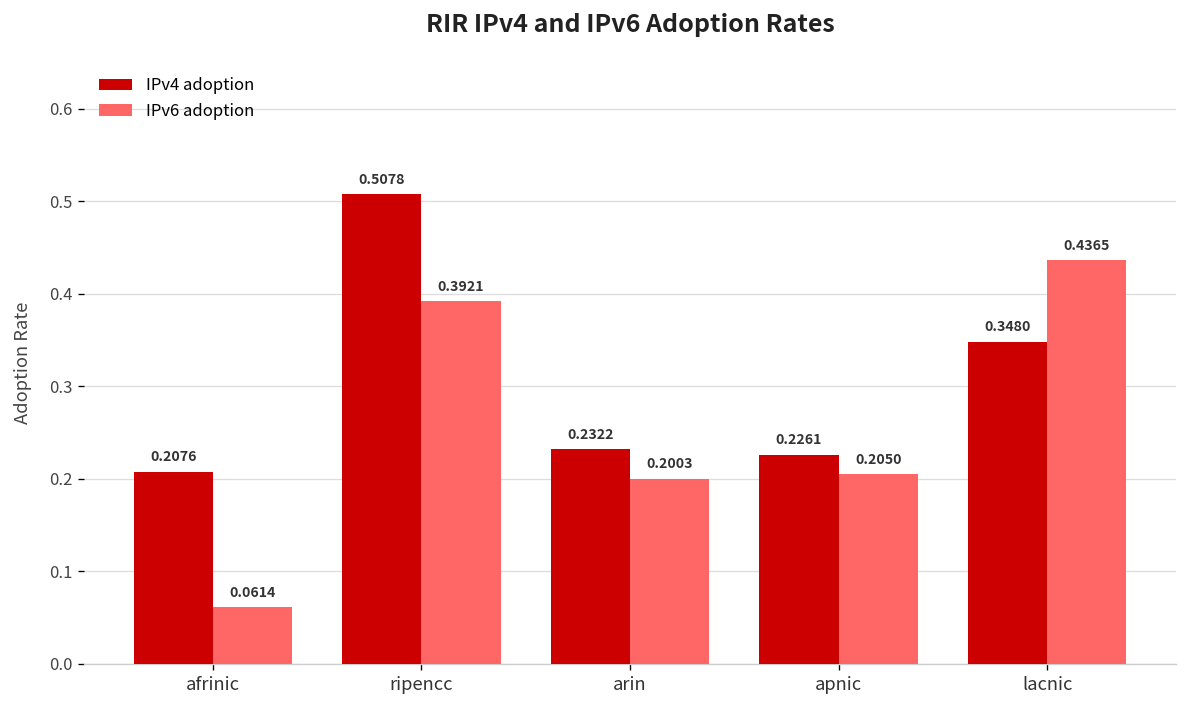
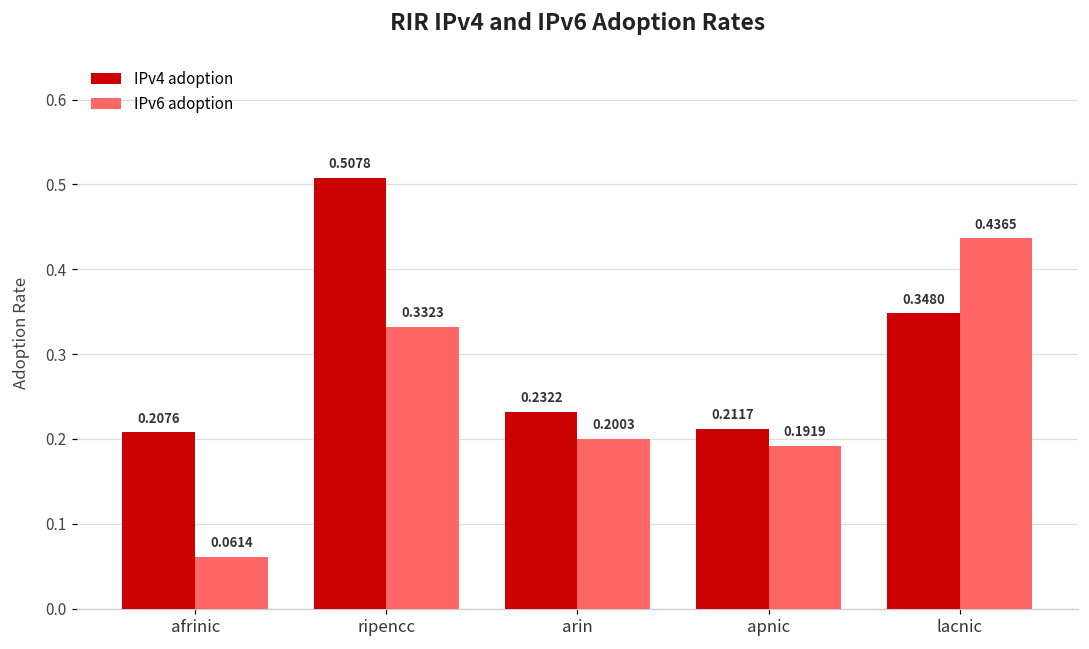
  {
    "IPv4 adoption": {
      "afrinic": 0.2076,
      "ripencc": 0.5078,
      "arin": 0.2322,
-     "apnic": 0.2261,
+     "apnic": 0.2117,
      "lacnic": 0.3480
    },
    "IPv6 adoption": {
      "afrinic": 0.0614,
-     "ripencc": 0.3921,
+     "ripencc": 0.3323,
      "arin": 0.2003,
-     "apnic": 0.2050,
+     "apnic": 0.1919,
      "lacnic": 0.4365
    }
  }
